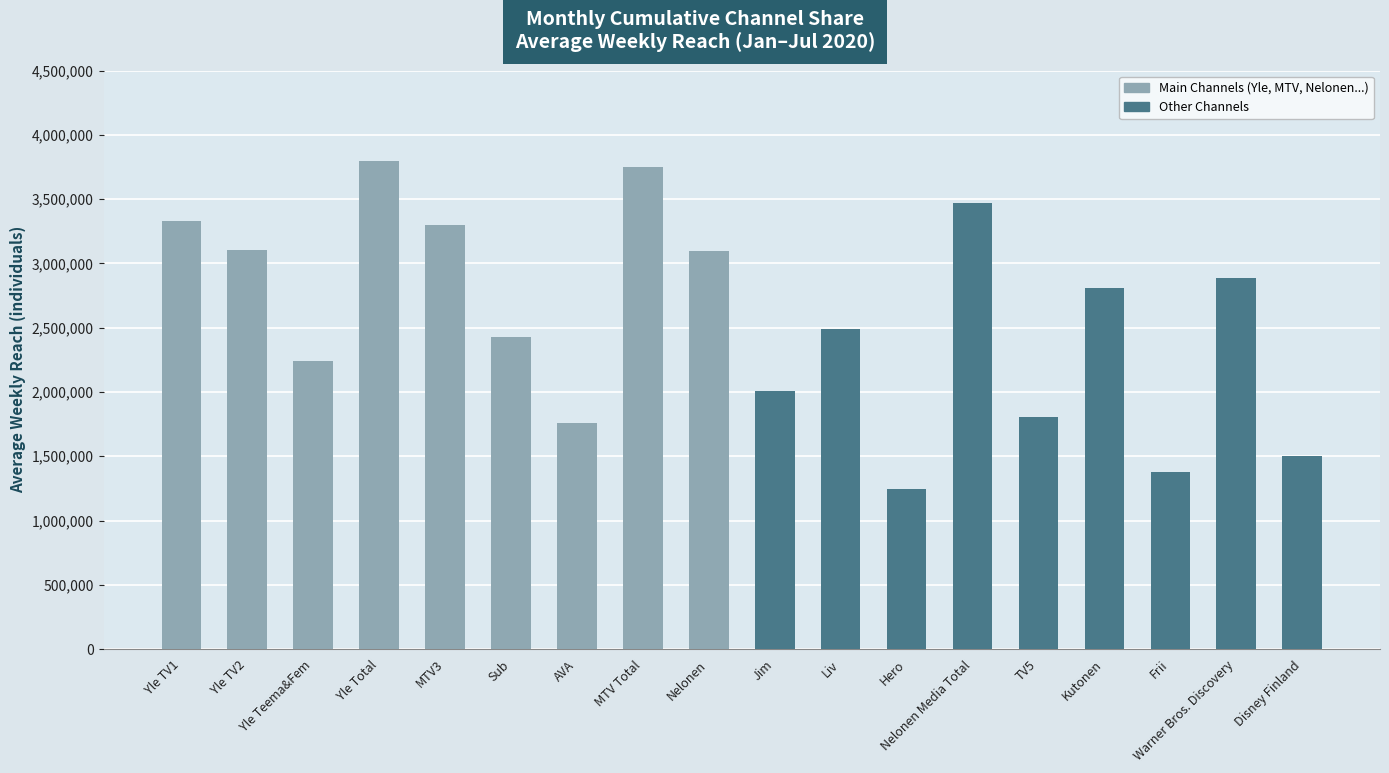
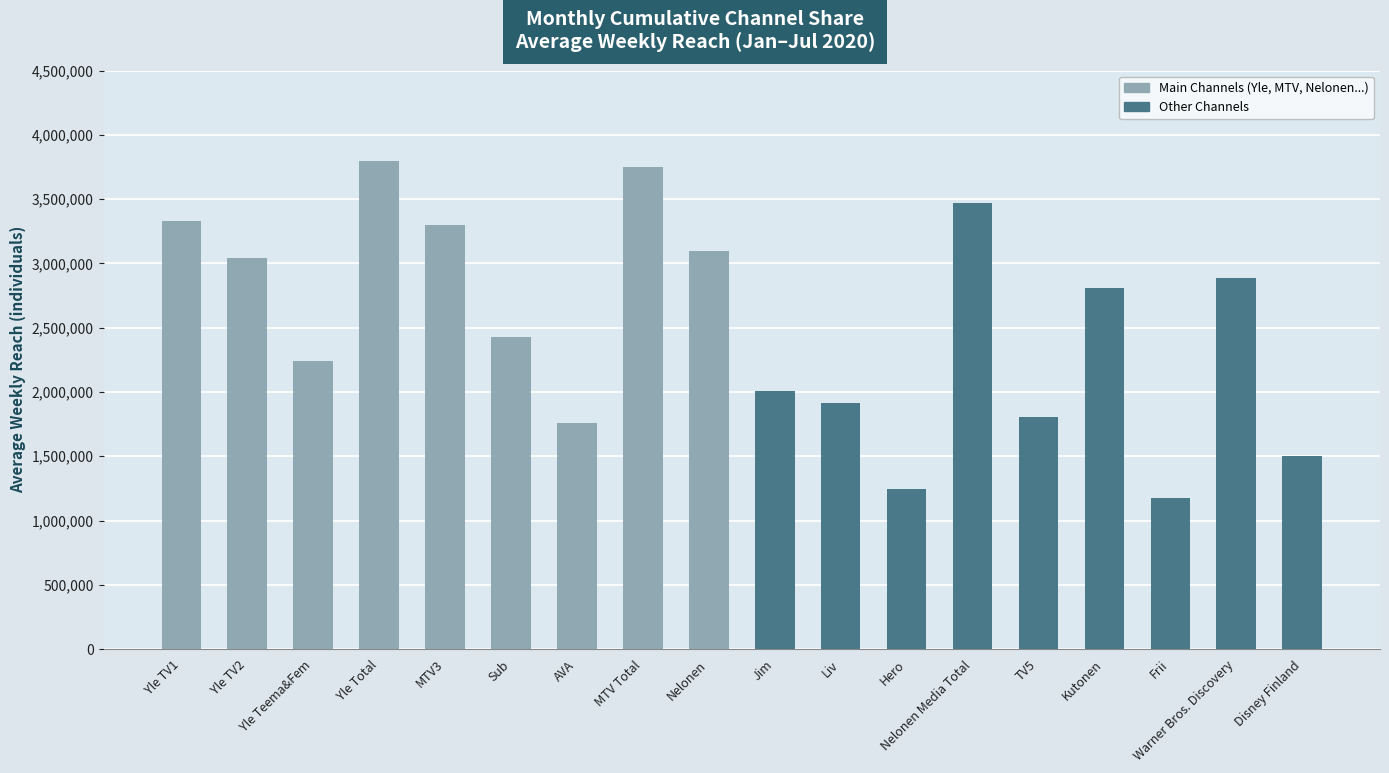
  {
    "Yle TV1": "3,330,000",
-   "Yle TV2": "3,110,000",
+   "Yle TV2": "3,040,000",
    "Yle Teema&Fem": "2,240,000",
    "Yle Total": "3,800,000",
    "MTV3": "3,300,000",
    "Sub": "2,430,000",
    "AVA": "1,760,000",
    "MTV Total": "3,750,000",
    "Nelonen": "3,100,000",
    "Jim": "2,010,000",
-   "Liv": "2,490,000",
+   "Liv": "1,910,000",
    "Hero": "1,240,000",
    "Nelonen Media Total": "3,470,000",
    "TV5": "1,810,000",
    "Kutonen": "2,810,000",
-   "Frii": "1,380,000",
+   "Frii": "1,180,000",
    "Warner Bros. Discovery": "2,890,000",
    "Disney Finland": "1,500,000"
  }
